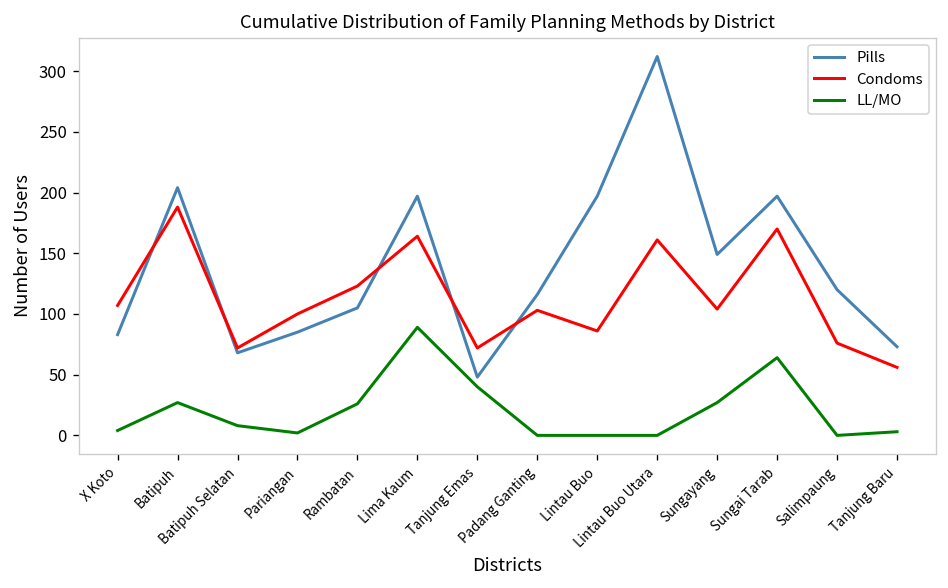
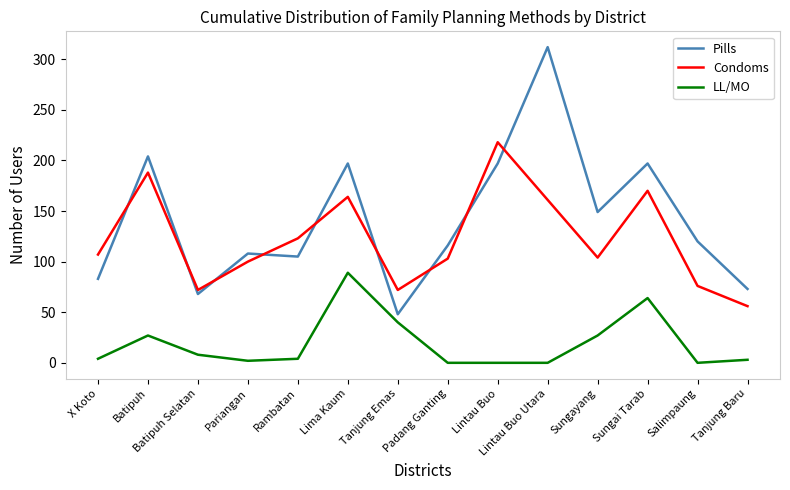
  {
    "Pills": {
      "X Koto": 83,
      "Batipuh": 204,
      "Batipuh Selatan": 68,
-     "Pariangan": 85,
+     "Pariangan": 108,
      "Rambatan": 105,
      "Lima Kaum": 197,
      "Tanjung Emas": 48,
      "Padang Ganting": 116,
      "Lintau Buo": 197,
      "Lintau Buo Utara": 312,
      "Sungayang": 149,
      "Sungai Tarab": 197,
      "Salimpaung": 120,
      "Tanjung Baru": 73
    },
    "Condoms": {
      "X Koto": 107,
      "Batipuh": 188,
      "Batipuh Selatan": 72,
      "Pariangan": 100,
      "Rambatan": 123,
      "Lima Kaum": 164,
      "Tanjung Emas": 72,
      "Padang Ganting": 103,
-     "Lintau Buo": 86,
+     "Lintau Buo": 218,
      "Lintau Buo Utara": 161,
      "Sungayang": 104,
      "Sungai Tarab": 170,
      "Salimpaung": 76,
      "Tanjung Baru": 56
    },
    "LL/MO": {
      "X Koto": 4,
      "Batipuh": 27,
      "Batipuh Selatan": 8,
      "Pariangan": 2,
-     "Rambatan": 26,
+     "Rambatan": 4,
      "Lima Kaum": 89,
      "Tanjung Emas": 40,
      "Padang Ganting": 0,
      "Lintau Buo": 0,
      "Lintau Buo Utara": 0,
      "Sungayang": 27,
      "Sungai Tarab": 64,
      "Salimpaung": 0,
      "Tanjung Baru": 3
    }
  }
